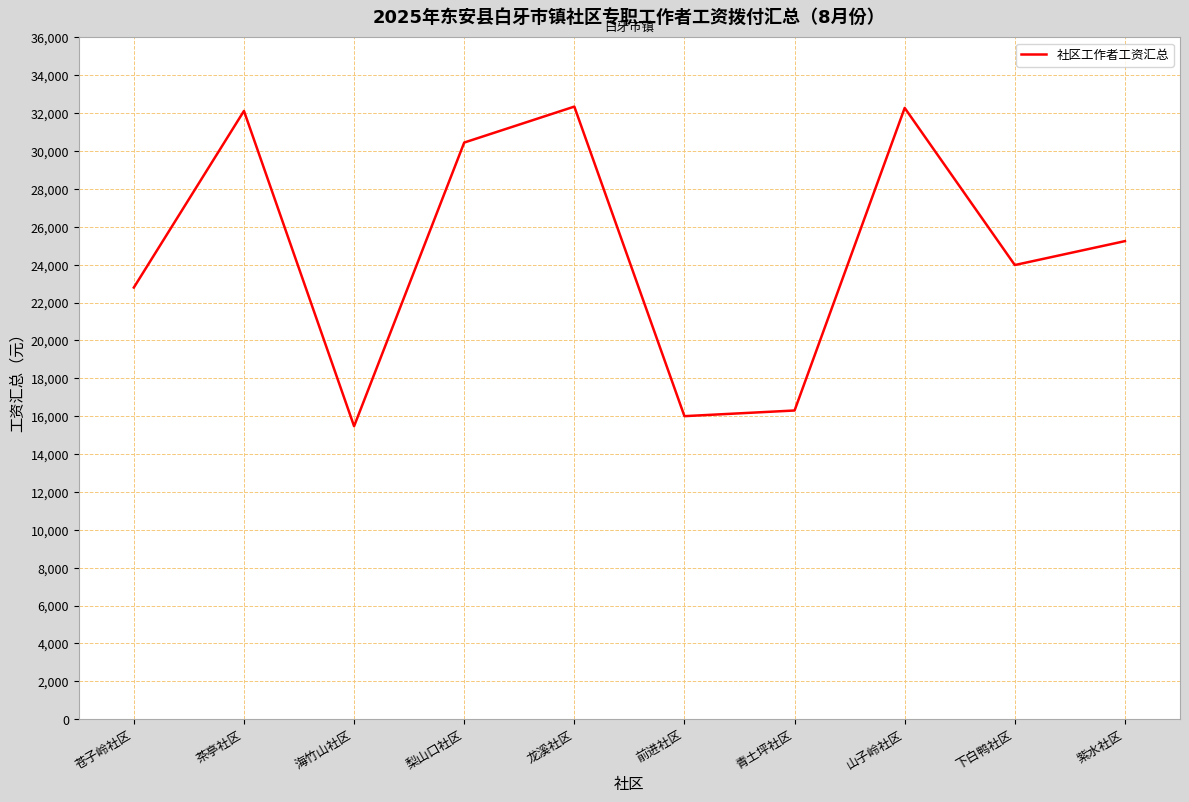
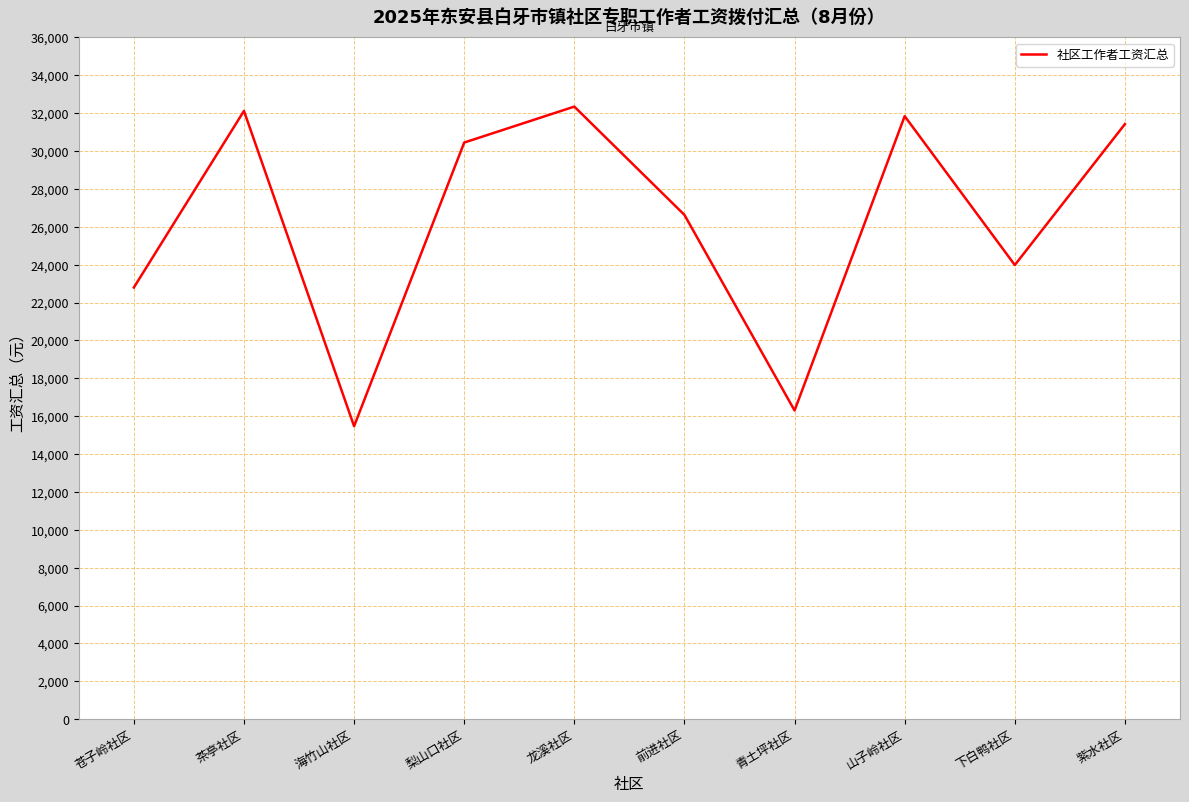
  {
    "苍子岭社区": "22,800",
    "茶亭社区": "32,100",
    "海竹山社区": "15,500",
    "梨山口社区": "30,400",
    "龙溪社区": "32,300",
-   "前进社区": "16,000",
+   "前进社区": "26,600",
    "青土坪社区": "16,300",
-   "山子岭社区": "32,300",
+   "山子岭社区": "31,800",
    "下白鸭社区": "24,000",
-   "紫水社区": "25,200"
+   "紫水社区": "31,400"
  }
